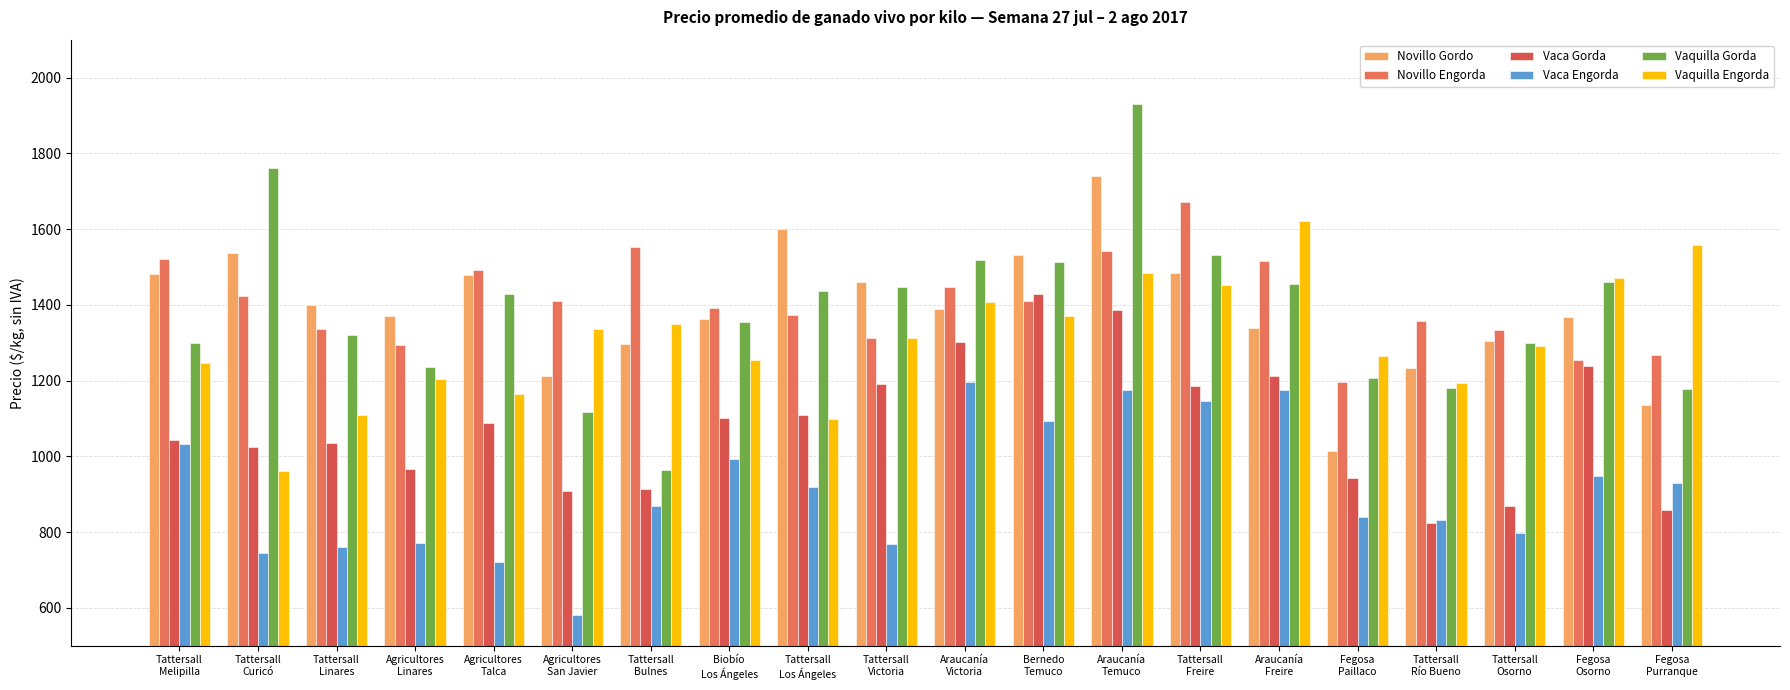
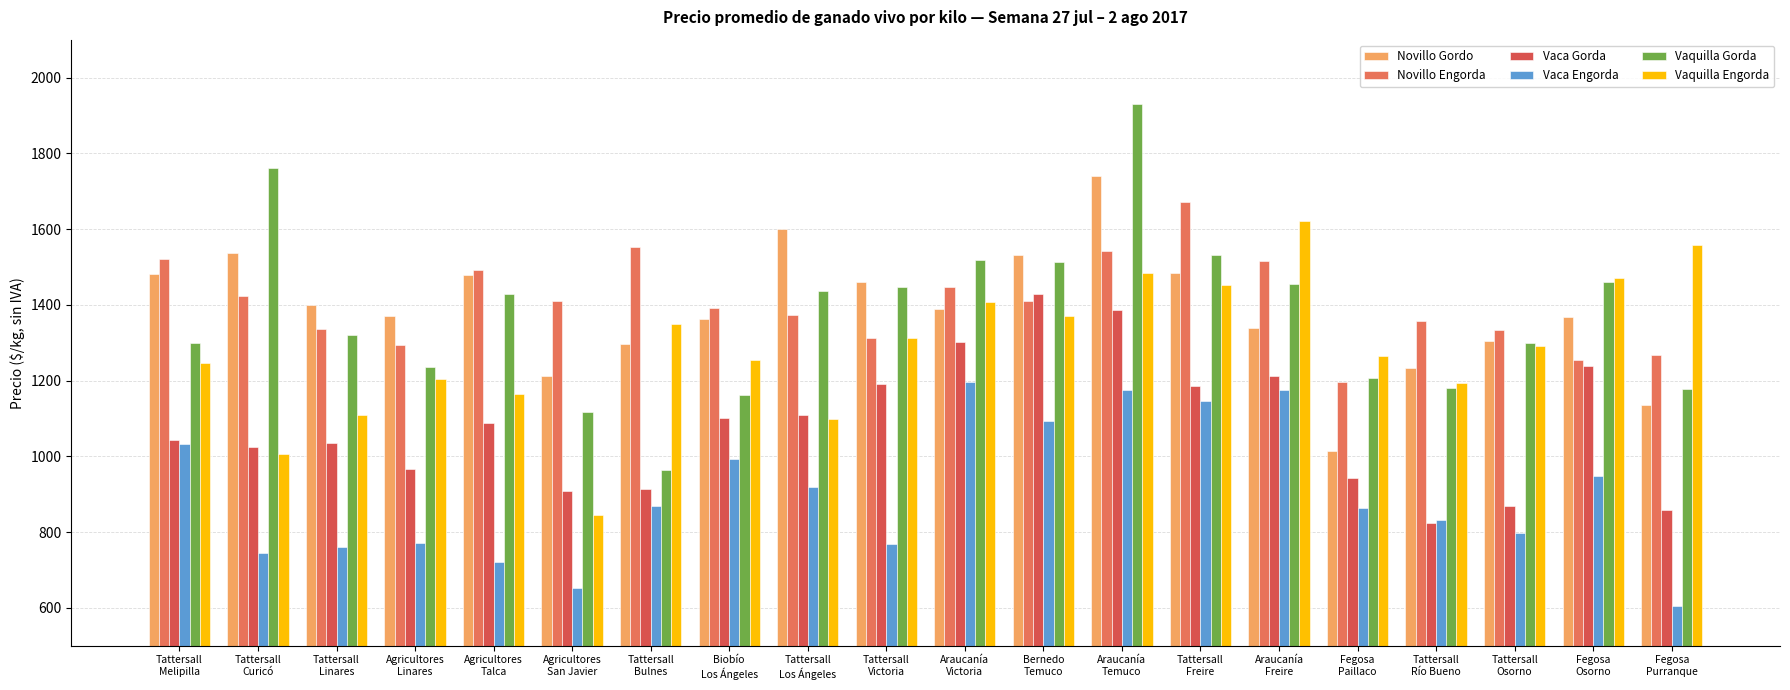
  {
    "Vaca Engorda": {
      "Tattersall Melipilla": 1030,
      "Tattersall Curicó": 750,
      "Tattersall Linares": 760,
      "Agricultores Linares": 770,
      "Agricultores Talca": 720,
-     "Agricultores San Javier": 580,
+     "Agricultores San Javier": 650,
      "Tattersall Bulnes": 870,
      "Biobío Los Ángeles": 990,
      "Tattersall Los Ángeles": 920,
      "Tattersall Victoria": 770,
      "Araucanía Victoria": 1200,
      "Bernedo Temuco": 1090,
      "Araucanía Temuco": 1180,
      "Tattersall Freire": 1150,
      "Araucanía Freire": 1170,
-     "Fegosa Paillaco": 840,
+     "Fegosa Paillaco": 860,
      "Tattersall Río Bueno": 830,
      "Tattersall Osorno": 800,
      "Fegosa Osorno": 950,
-     "Fegosa Purranque": 930
+     "Fegosa Purranque": 610
    },
    "Vaquilla Gorda": {
      "Tattersall Melipilla": 1300,
      "Tattersall Curicó": 1760,
      "Tattersall Linares": 1320,
      "Agricultores Linares": 1240,
      "Agricultores Talca": 1430,
      "Agricultores San Javier": 1120,
      "Tattersall Bulnes": 960,
-     "Biobío Los Ángeles": 1350,
+     "Biobío Los Ángeles": 1160,
      "Tattersall Los Ángeles": 1440,
      "Tattersall Victoria": 1450,
      "Araucanía Victoria": 1520,
      "Bernedo Temuco": 1510,
      "Araucanía Temuco": 1930,
      "Tattersall Freire": 1530,
      "Araucanía Freire": 1450,
      "Fegosa Paillaco": 1210,
      "Tattersall Río Bueno": 1180,
      "Tattersall Osorno": 1300,
      "Fegosa Osorno": 1460,
      "Fegosa Purranque": 1180
    },
    "Vaquilla Engorda": {
      "Tattersall Melipilla": 1250,
-     "Tattersall Curicó": 960,
+     "Tattersall Curicó": 1010,
      "Tattersall Linares": 1110,
      "Agricultores Linares": 1200,
      "Agricultores Talca": 1160,
-     "Agricultores San Javier": 1330,
+     "Agricultores San Javier": 850,
      "Tattersall Bulnes": 1350,
      "Biobío Los Ángeles": 1250,
      "Tattersall Los Ángeles": 1100,
      "Tattersall Victoria": 1310,
      "Araucanía Victoria": 1410,
      "Bernedo Temuco": 1370,
      "Araucanía Temuco": 1480,
      "Tattersall Freire": 1450,
      "Araucanía Freire": 1620,
      "Fegosa Paillaco": 1260,
      "Tattersall Río Bueno": 1190,
      "Tattersall Osorno": 1290,
      "Fegosa Osorno": 1470,
      "Fegosa Purranque": 1560
    }
  }
